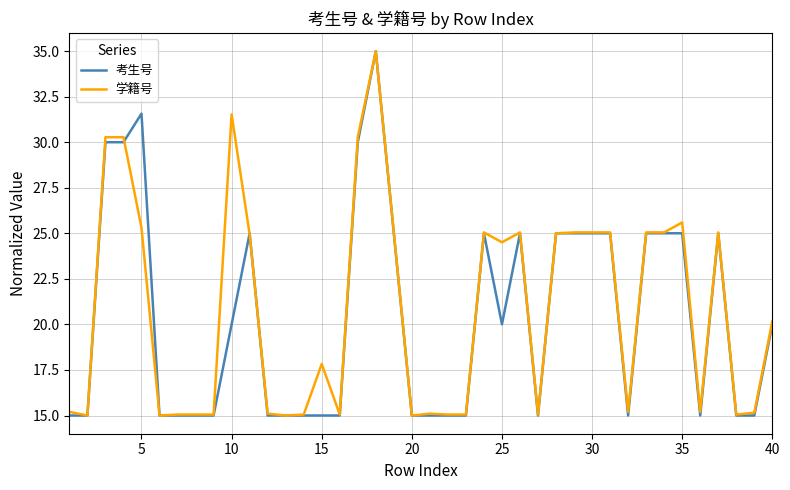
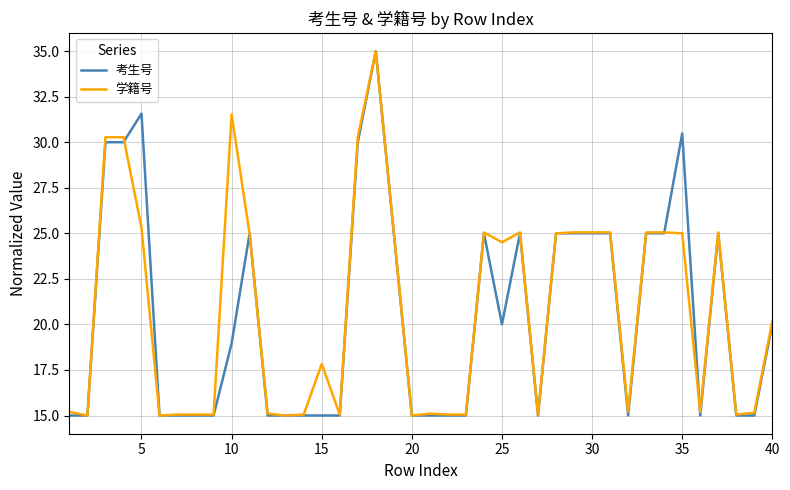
  {
    "考生号": {
      "5": 31.6,
-     "10": 20.0,
+     "10": 19.0,
      "15": 15.0,
      "25": 20.0,
-     "35": 25.0,
+     "35": 30.5,
      "40": 20.0
    },
    "学籍号": {
      "5": 25.3,
      "10": 31.5,
      "15": 17.8,
      "25": 24.5,
-     "35": 25.6,
+     "35": 25.0,
      "40": 20.2
    }
  }
